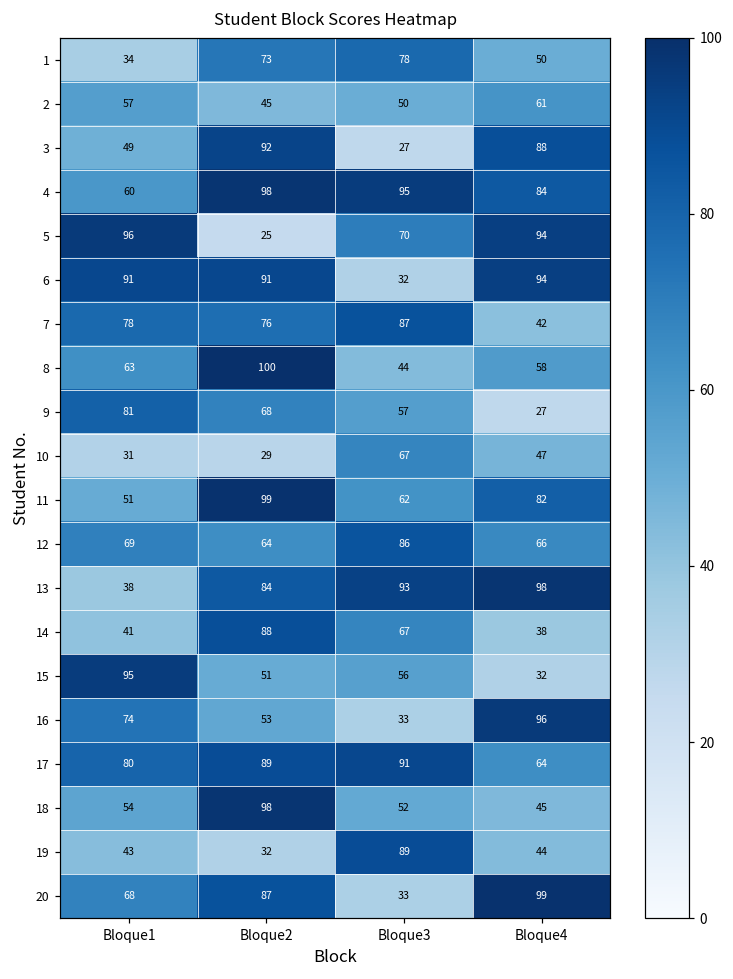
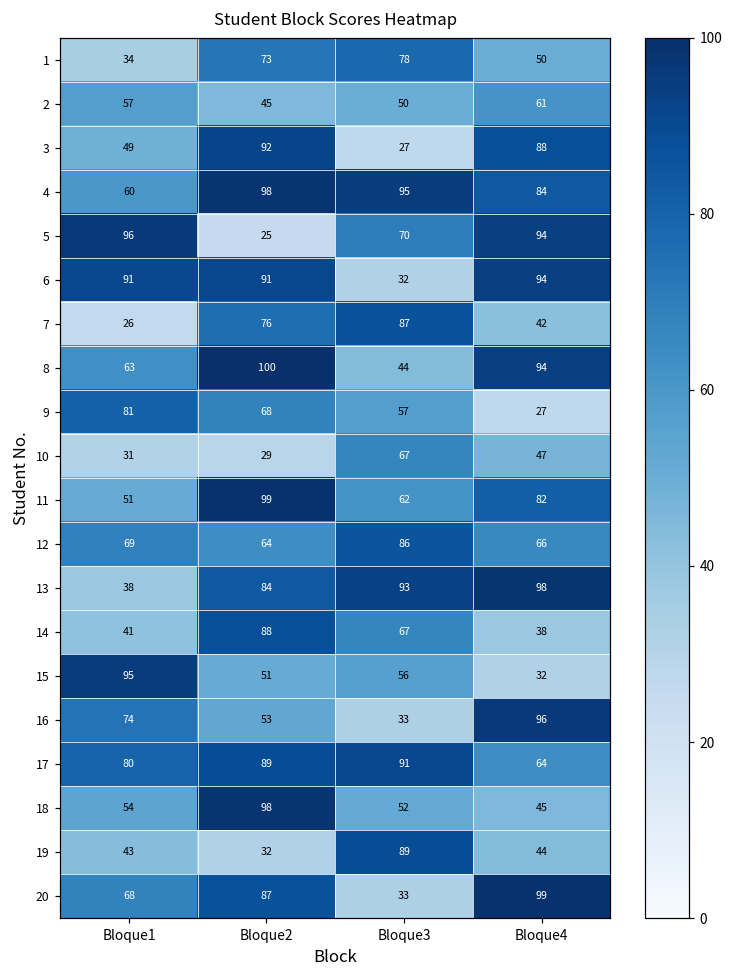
  {
    "1": {
      "Bloque1": 34,
      "Bloque2": 73,
      "Bloque3": 78,
      "Bloque4": 50
    },
    "2": {
      "Bloque1": 57,
      "Bloque2": 45,
      "Bloque3": 50,
      "Bloque4": 61
    },
    "3": {
      "Bloque1": 49,
      "Bloque2": 92,
      "Bloque3": 27,
      "Bloque4": 88
    },
    "4": {
      "Bloque1": 60,
      "Bloque2": 98,
      "Bloque3": 95,
      "Bloque4": 84
    },
    "5": {
      "Bloque1": 96,
      "Bloque2": 25,
      "Bloque3": 70,
      "Bloque4": 94
    },
    "6": {
      "Bloque1": 91,
      "Bloque2": 91,
      "Bloque3": 32,
      "Bloque4": 94
    },
    "7": {
-     "Bloque1": 78,
+     "Bloque1": 26,
      "Bloque2": 76,
      "Bloque3": 87,
      "Bloque4": 42
    },
    "8": {
      "Bloque1": 63,
      "Bloque2": 100,
      "Bloque3": 44,
-     "Bloque4": 58
+     "Bloque4": 94
    },
    "9": {
      "Bloque1": 81,
      "Bloque2": 68,
      "Bloque3": 57,
      "Bloque4": 27
    },
    "10": {
      "Bloque1": 31,
      "Bloque2": 29,
      "Bloque3": 67,
      "Bloque4": 47
    },
    "11": {
      "Bloque1": 51,
      "Bloque2": 99,
      "Bloque3": 62,
      "Bloque4": 82
    },
    "12": {
      "Bloque1": 69,
      "Bloque2": 64,
      "Bloque3": 86,
      "Bloque4": 66
    },
    "13": {
      "Bloque1": 38,
      "Bloque2": 84,
      "Bloque3": 93,
      "Bloque4": 98
    },
    "14": {
      "Bloque1": 41,
      "Bloque2": 88,
      "Bloque3": 67,
      "Bloque4": 38
    },
    "15": {
      "Bloque1": 95,
      "Bloque2": 51,
      "Bloque3": 56,
      "Bloque4": 32
    },
    "16": {
      "Bloque1": 74,
      "Bloque2": 53,
      "Bloque3": 33,
      "Bloque4": 96
    },
    "17": {
      "Bloque1": 80,
      "Bloque2": 89,
      "Bloque3": 91,
      "Bloque4": 64
    },
    "18": {
      "Bloque1": 54,
      "Bloque2": 98,
      "Bloque3": 52,
      "Bloque4": 45
    },
    "19": {
      "Bloque1": 43,
      "Bloque2": 32,
      "Bloque3": 89,
      "Bloque4": 44
    },
    "20": {
      "Bloque1": 68,
      "Bloque2": 87,
      "Bloque3": 33,
      "Bloque4": 99
    }
  }
